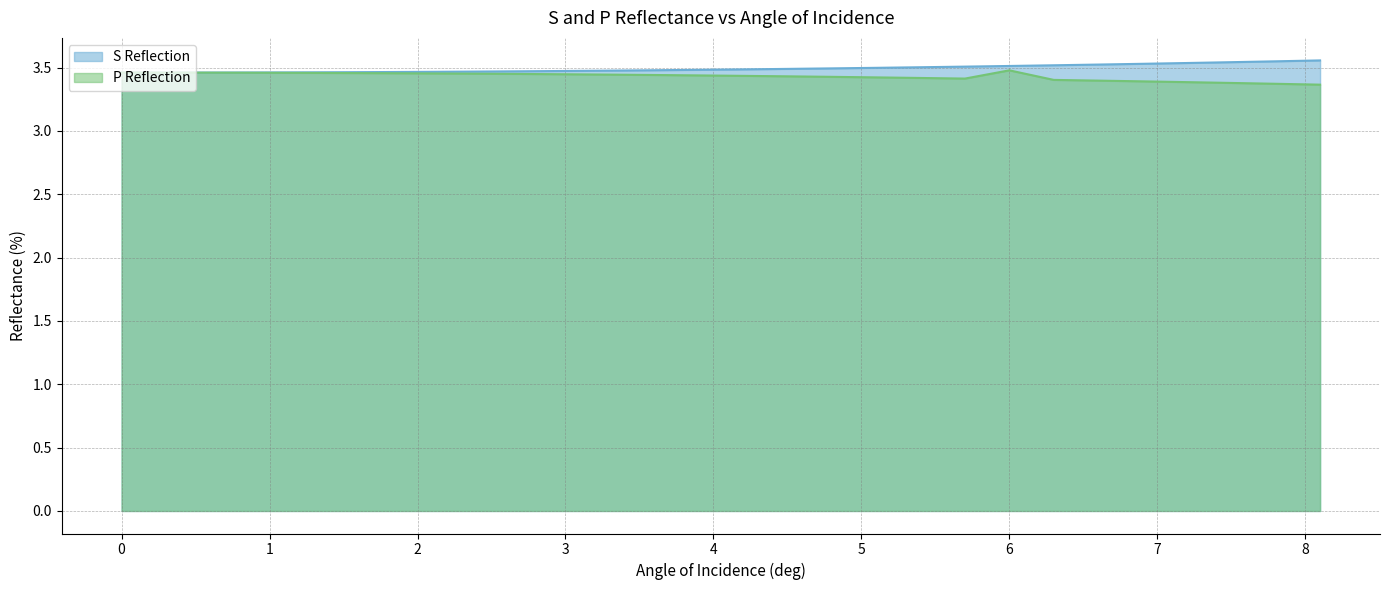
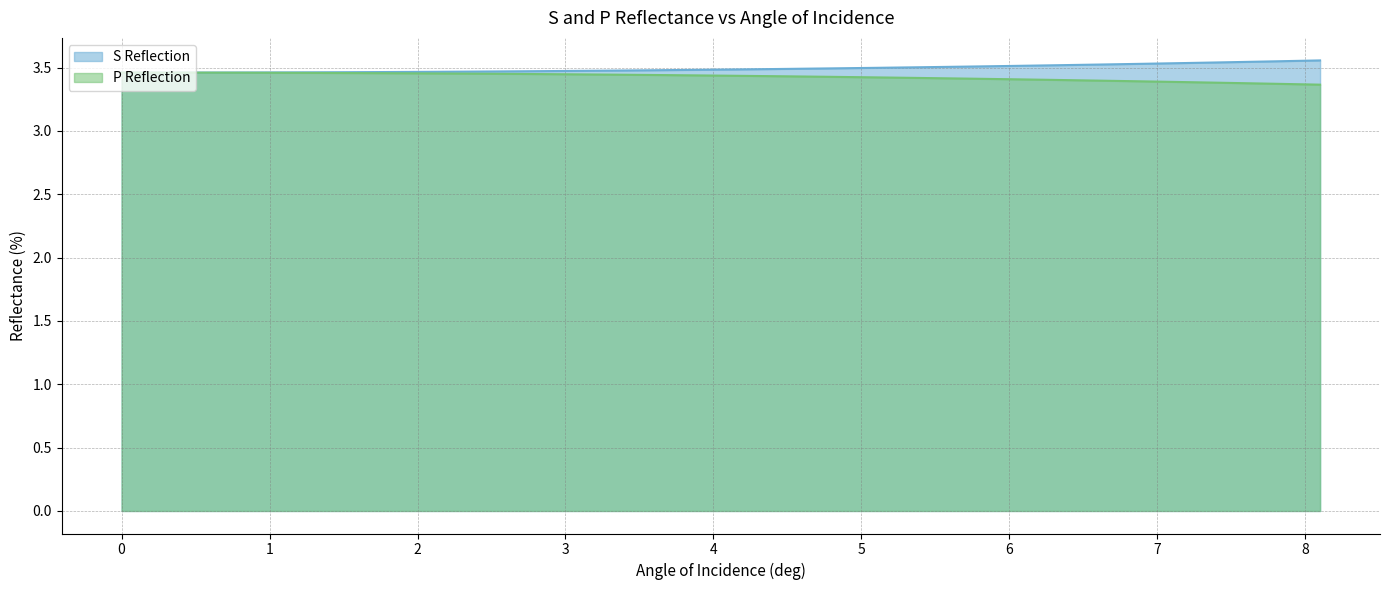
  {
    "S Reflection": {
      "3": 3.47,
      "6": 3.51
    },
    "P Reflection": {
      "3": 3.45,
-     "6": 3.48
+     "6": 3.41
    }
  }
